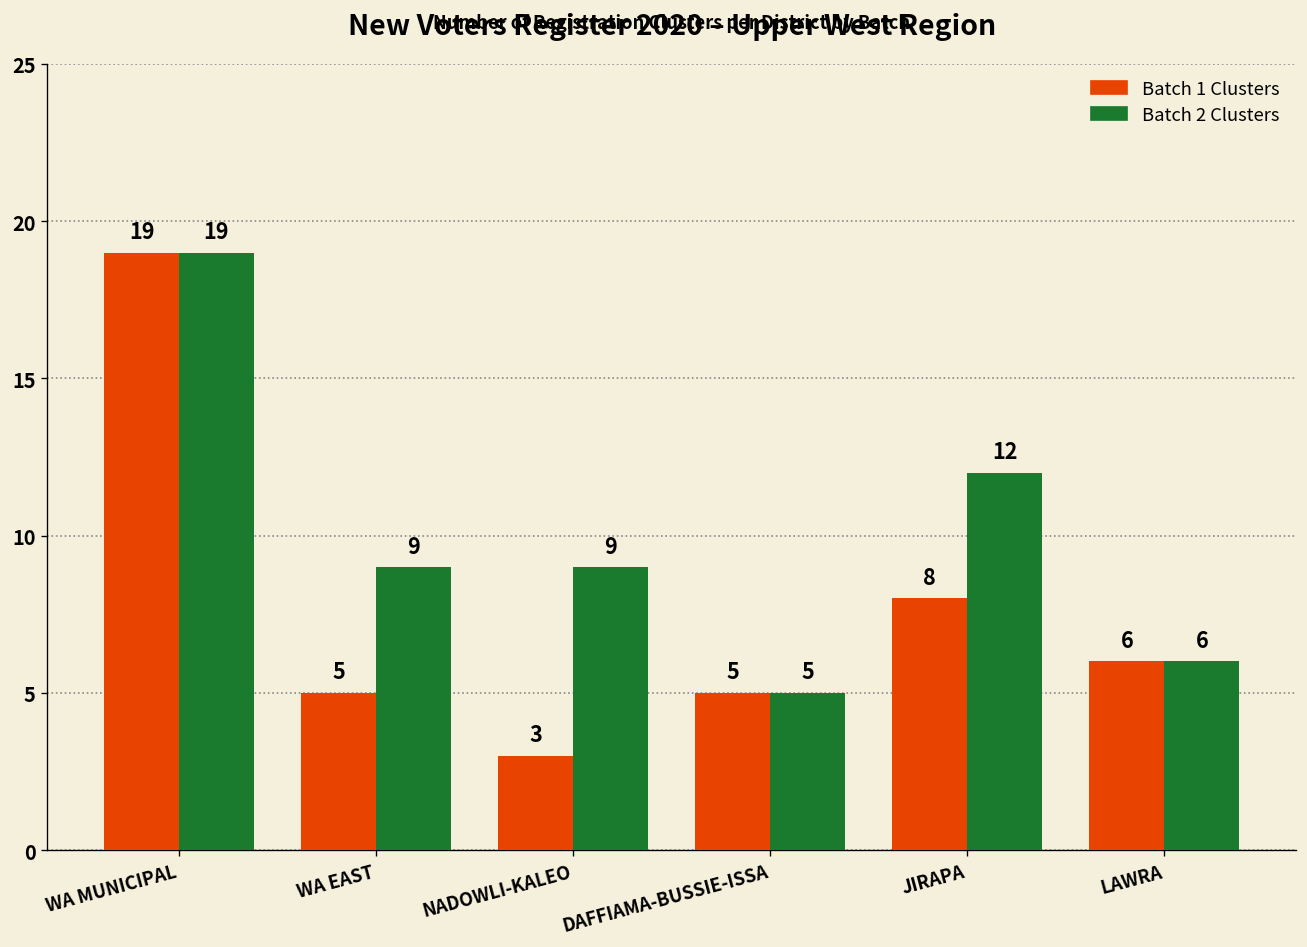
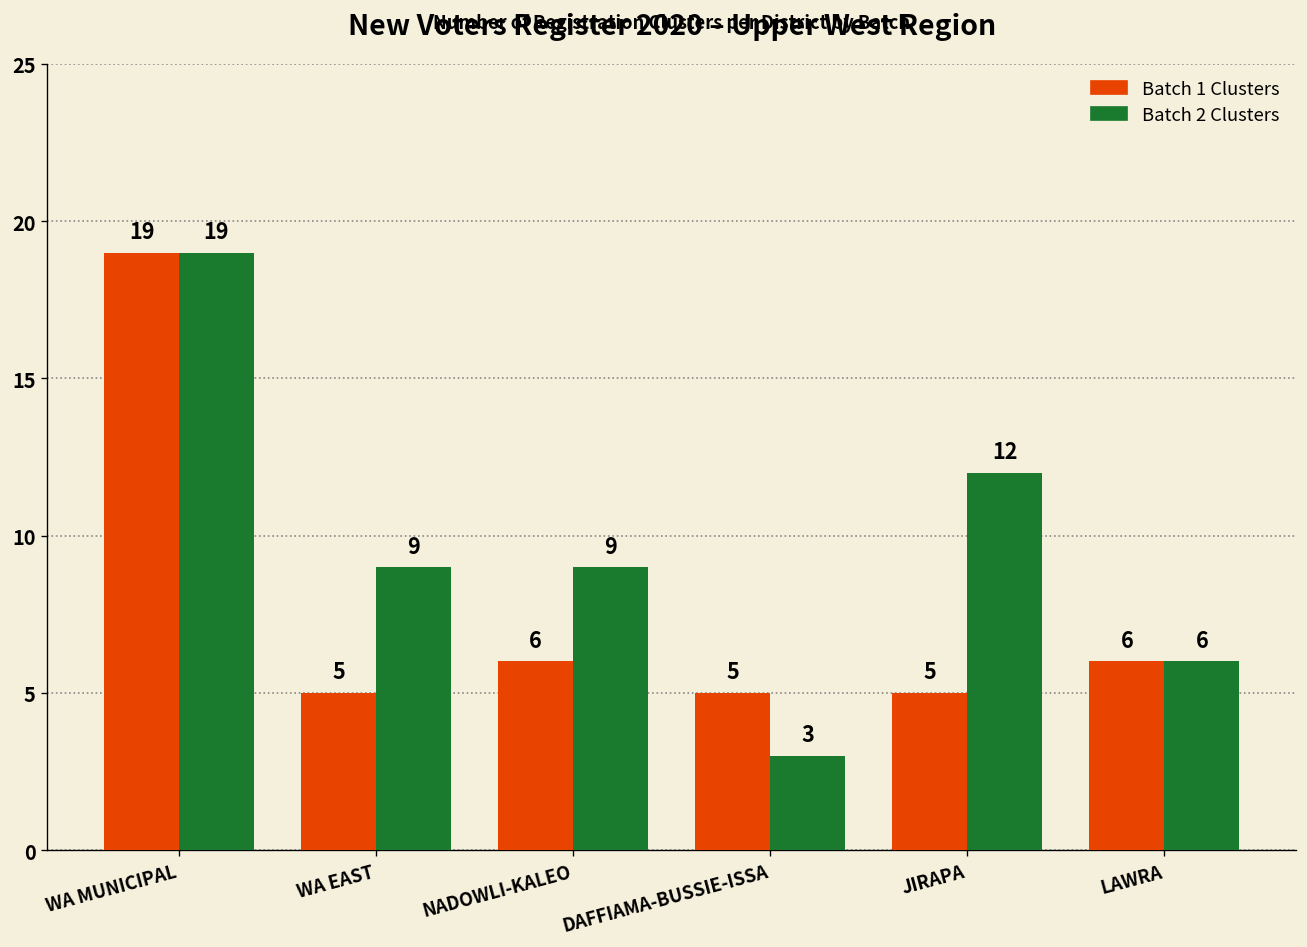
  {
    "Batch 1 Clusters": {
      "WA MUNICIPAL": 19,
      "WA EAST": 5,
-     "NADOWLI-KALEO": 3,
+     "NADOWLI-KALEO": 6,
      "DAFFIAMA-BUSSIE-ISSA": 5,
-     "JIRAPA": 8,
+     "JIRAPA": 5,
      "LAWRA": 6
    },
    "Batch 2 Clusters": {
      "WA MUNICIPAL": 19,
      "WA EAST": 9,
      "NADOWLI-KALEO": 9,
-     "DAFFIAMA-BUSSIE-ISSA": 5,
+     "DAFFIAMA-BUSSIE-ISSA": 3,
      "JIRAPA": 12,
      "LAWRA": 6
    }
  }
